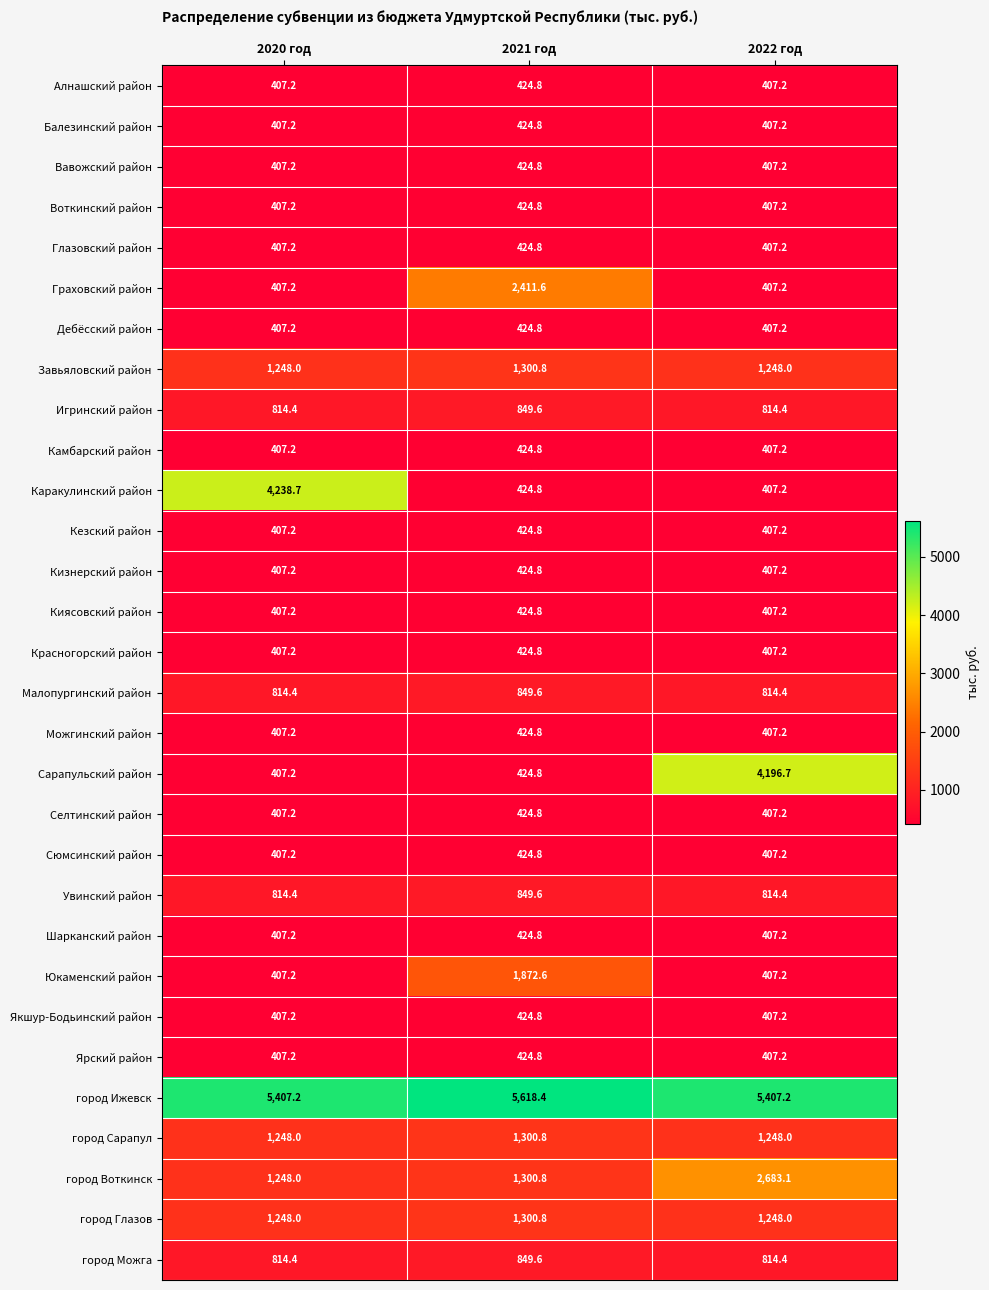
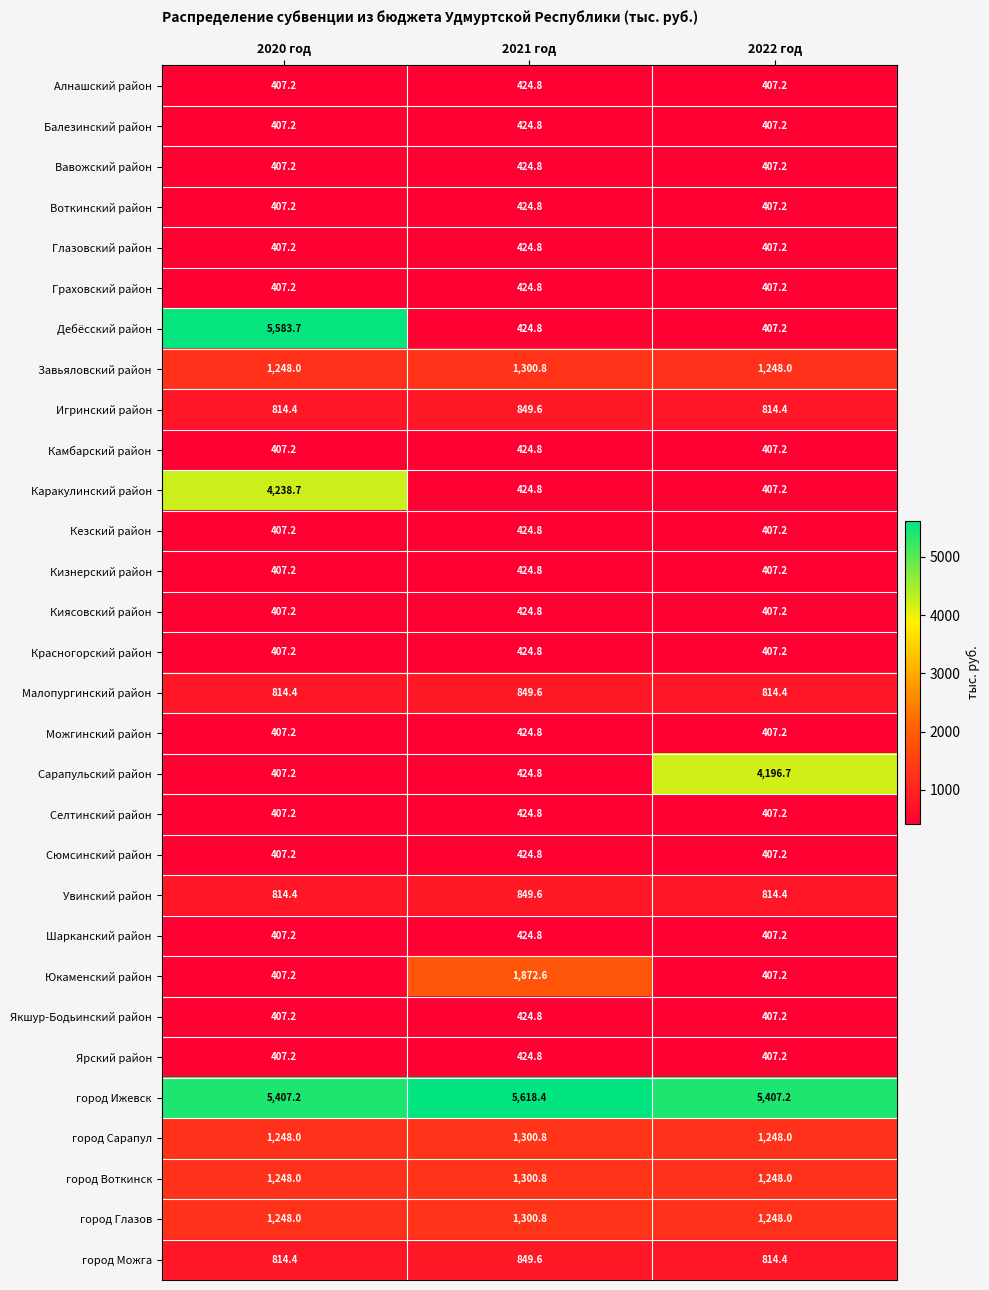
  {
    "Алнашский район": {
      "2020 год": "407.2",
      "2021 год": "424.8",
      "2022 год": "407.2"
    },
    "Балезинский район": {
      "2020 год": "407.2",
      "2021 год": "424.8",
      "2022 год": "407.2"
    },
    "Вавожский район": {
      "2020 год": "407.2",
      "2021 год": "424.8",
      "2022 год": "407.2"
    },
    "Воткинский район": {
      "2020 год": "407.2",
      "2021 год": "424.8",
      "2022 год": "407.2"
    },
    "Глазовский район": {
      "2020 год": "407.2",
      "2021 год": "424.8",
      "2022 год": "407.2"
    },
    "Граховский район": {
      "2020 год": "407.2",
-     "2021 год": "2,411.6",
+     "2021 год": "424.8",
      "2022 год": "407.2"
    },
    "Дебёсский район": {
-     "2020 год": "407.2",
+     "2020 год": "5,583.7",
      "2021 год": "424.8",
      "2022 год": "407.2"
    },
    "Завьяловский район": {
      "2020 год": "1,248.0",
      "2021 год": "1,300.8",
      "2022 год": "1,248.0"
    },
    "Игринский район": {
      "2020 год": "814.4",
      "2021 год": "849.6",
      "2022 год": "814.4"
    },
    "Камбарский район": {
      "2020 год": "407.2",
      "2021 год": "424.8",
      "2022 год": "407.2"
    },
    "Каракулинский район": {
      "2020 год": "4,238.7",
      "2021 год": "424.8",
      "2022 год": "407.2"
    },
    "Кезский район": {
      "2020 год": "407.2",
      "2021 год": "424.8",
      "2022 год": "407.2"
    },
    "Кизнерский район": {
      "2020 год": "407.2",
      "2021 год": "424.8",
      "2022 год": "407.2"
    },
    "Киясовский район": {
      "2020 год": "407.2",
      "2021 год": "424.8",
      "2022 год": "407.2"
    },
    "Красногорский район": {
      "2020 год": "407.2",
      "2021 год": "424.8",
      "2022 год": "407.2"
    },
    "Малопургинский район": {
      "2020 год": "814.4",
      "2021 год": "849.6",
      "2022 год": "814.4"
    },
    "Можгинский район": {
      "2020 год": "407.2",
      "2021 год": "424.8",
      "2022 год": "407.2"
    },
    "Сарапульский район": {
      "2020 год": "407.2",
      "2021 год": "424.8",
      "2022 год": "4,196.7"
    },
    "Селтинский район": {
      "2020 год": "407.2",
      "2021 год": "424.8",
      "2022 год": "407.2"
    },
    "Сюмсинский район": {
      "2020 год": "407.2",
      "2021 год": "424.8",
      "2022 год": "407.2"
    },
    "Увинский район": {
      "2020 год": "814.4",
      "2021 год": "849.6",
      "2022 год": "814.4"
    },
    "Шарканский район": {
      "2020 год": "407.2",
      "2021 год": "424.8",
      "2022 год": "407.2"
    },
    "Юкаменский район": {
      "2020 год": "407.2",
      "2021 год": "1,872.6",
      "2022 год": "407.2"
    },
    "Якшур-Бодьинский район": {
      "2020 год": "407.2",
      "2021 год": "424.8",
      "2022 год": "407.2"
    },
    "Ярский район": {
      "2020 год": "407.2",
      "2021 год": "424.8",
      "2022 год": "407.2"
    },
    "город Ижевск": {
      "2020 год": "5,407.2",
      "2021 год": "5,618.4",
      "2022 год": "5,407.2"
    },
    "город Сарапул": {
      "2020 год": "1,248.0",
      "2021 год": "1,300.8",
      "2022 год": "1,248.0"
    },
    "город Воткинск": {
      "2020 год": "1,248.0",
      "2021 год": "1,300.8",
-     "2022 год": "2,683.1"
+     "2022 год": "1,248.0"
    },
    "город Глазов": {
      "2020 год": "1,248.0",
      "2021 год": "1,300.8",
      "2022 год": "1,248.0"
    },
    "город Можга": {
      "2020 год": "814.4",
      "2021 год": "849.6",
      "2022 год": "814.4"
    }
  }
